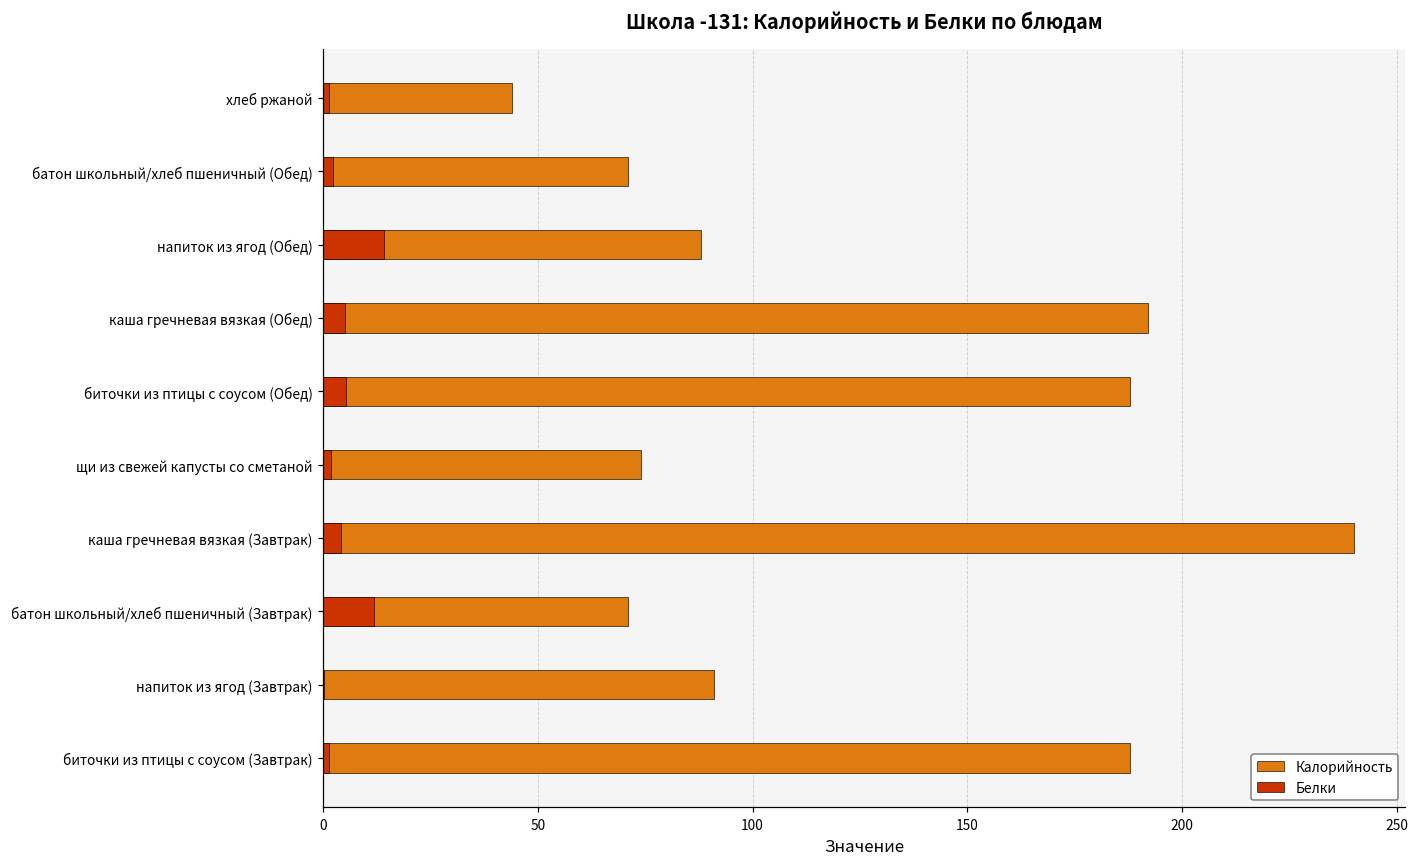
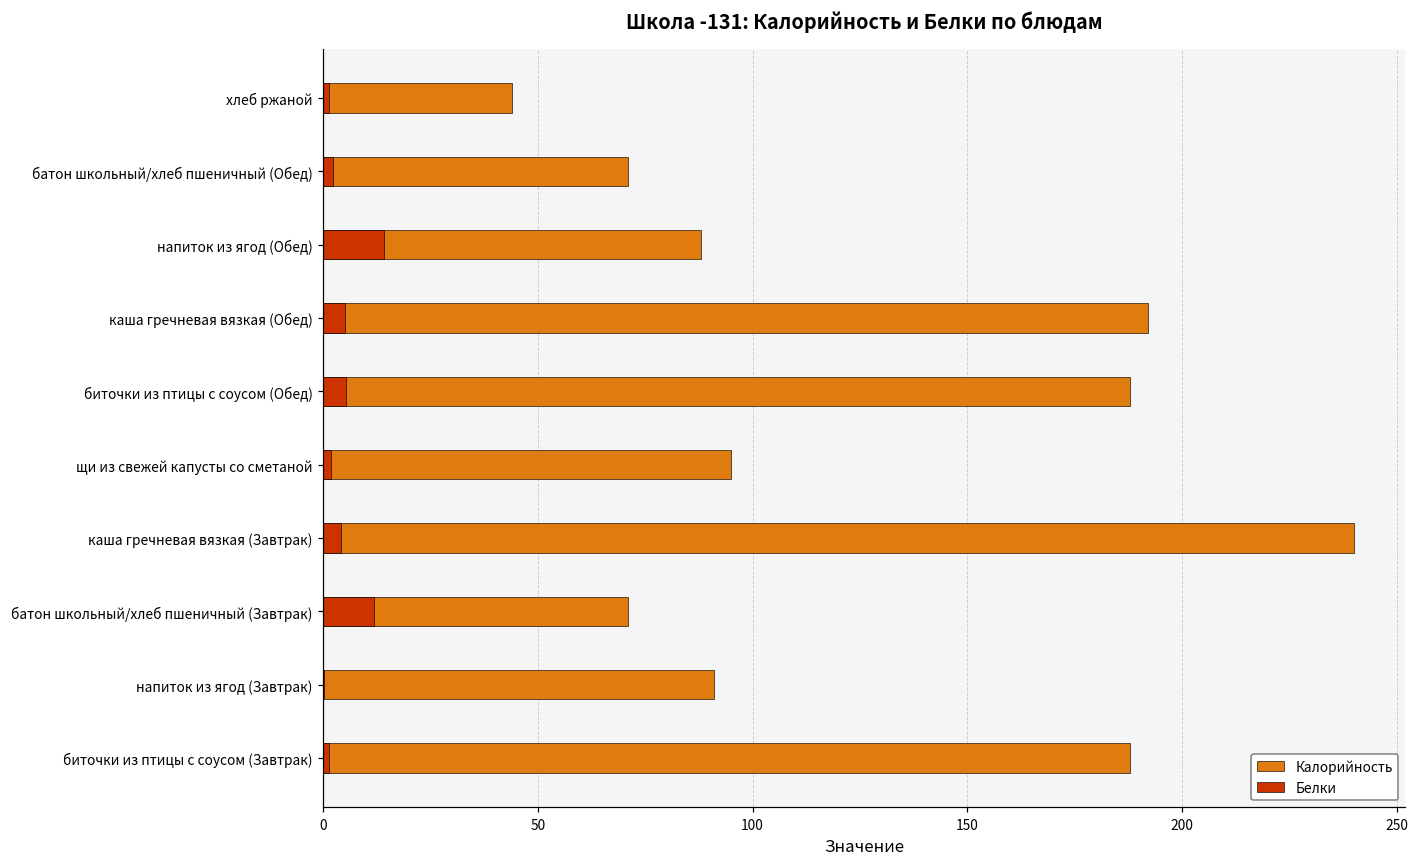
  {
    "Калорийность": {
      "хлеб ржаной": 44,
      "батон школьный/хлеб пшеничный (Обед)": 71,
      "напиток из ягод (Обед)": 88,
      "каша гречневая вязкая (Обед)": 192,
      "биточки из птицы с соусом (Обед)": 188,
-     "щи из свежей капусты со сметаной": 74,
+     "щи из свежей капусты со сметаной": 95,
      "каша гречневая вязкая (Завтрак)": 240,
      "батон школьный/хлеб пшеничный (Завтрак)": 71,
      "напиток из ягод (Завтрак)": 91,
      "биточки из птицы с соусом (Завтрак)": 188
    }
  }
